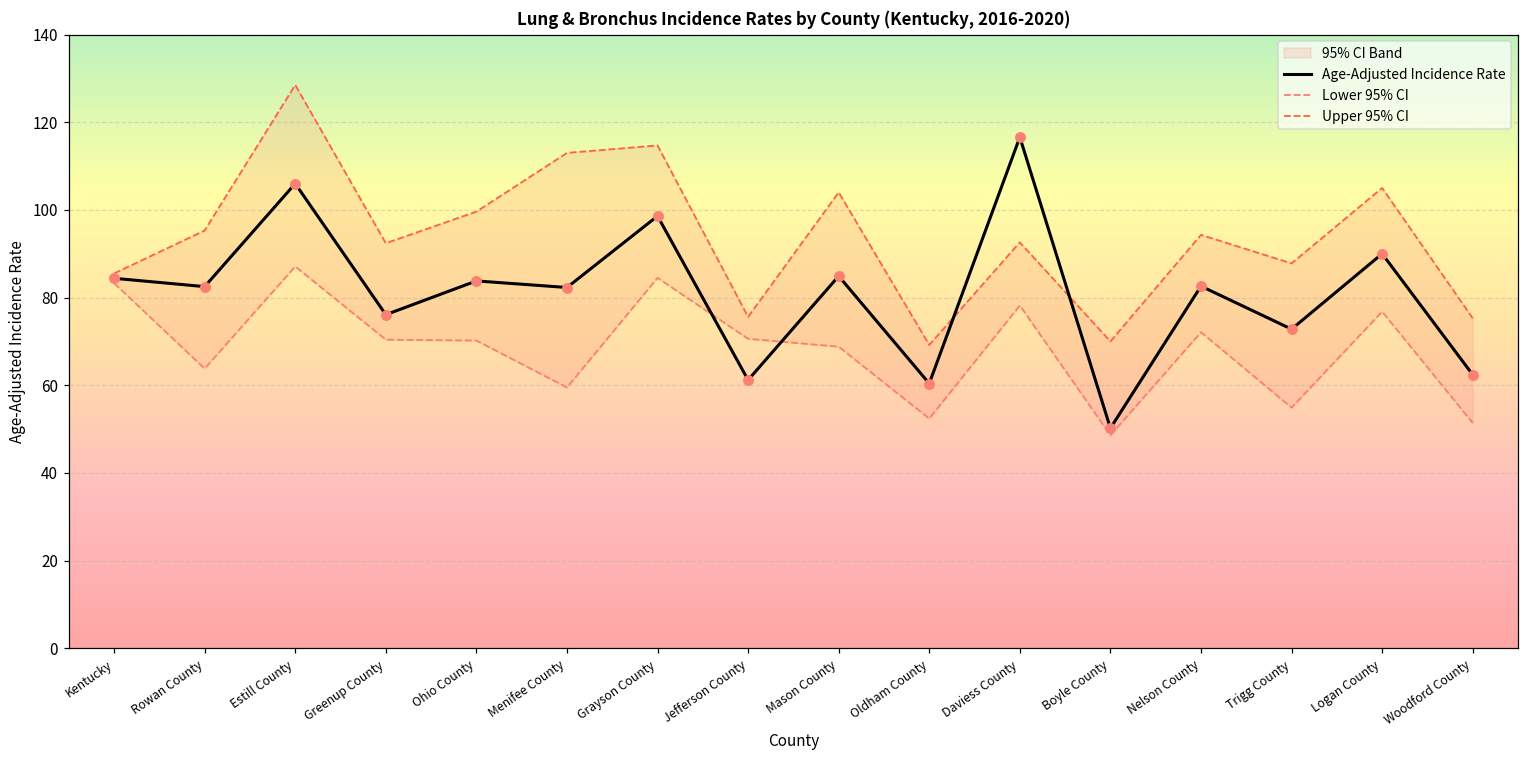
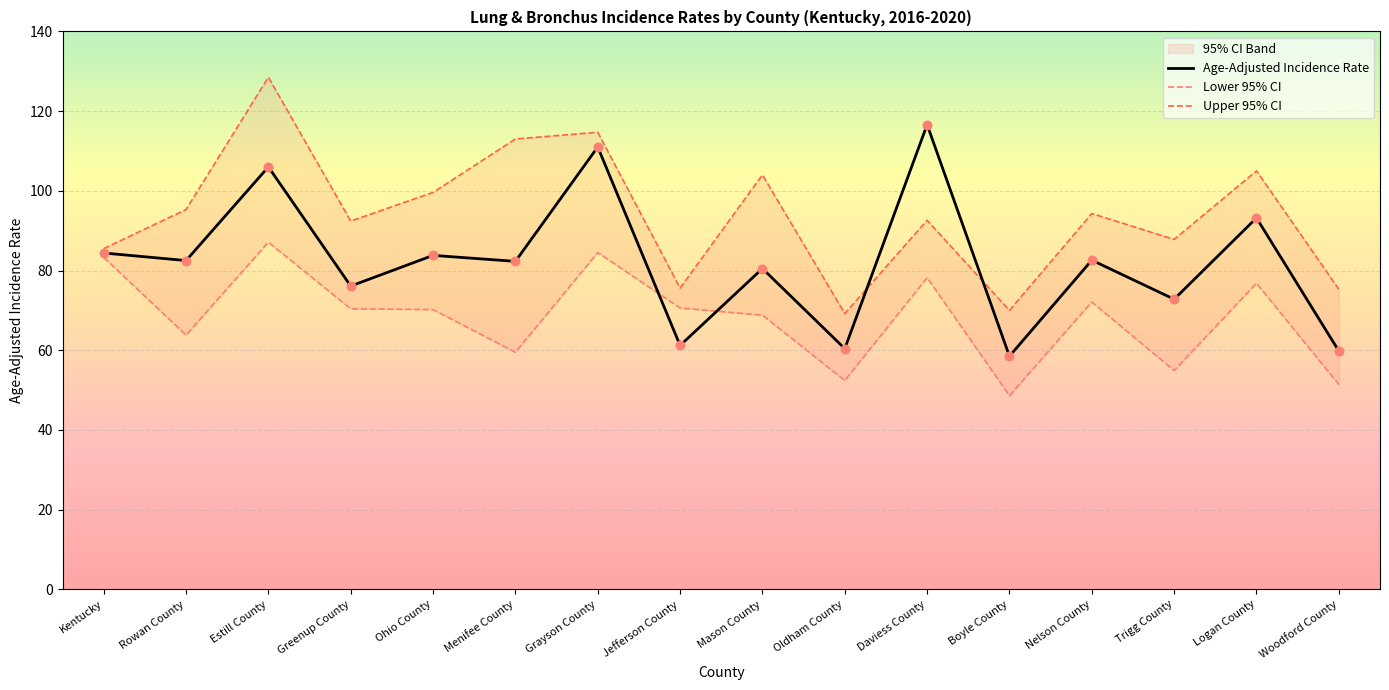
  {
    "Age-Adjusted Incidence Rate": {
      "Kentucky": 84,
      "Rowan County": 83,
      "Estill County": 106,
      "Greenup County": 76,
      "Ohio County": 84,
      "Menifee County": 82,
-     "Grayson County": 99,
+     "Grayson County": 111,
      "Jefferson County": 61,
-     "Mason County": 85,
+     "Mason County": 81,
      "Oldham County": 60,
      "Daviess County": 117,
-     "Boyle County": 50,
+     "Boyle County": 59,
      "Nelson County": 83,
      "Trigg County": 73,
-     "Logan County": 90,
-     "Woodford County": 62
+     "Logan County": 93,
+     "Woodford County": 60
    }
  }
